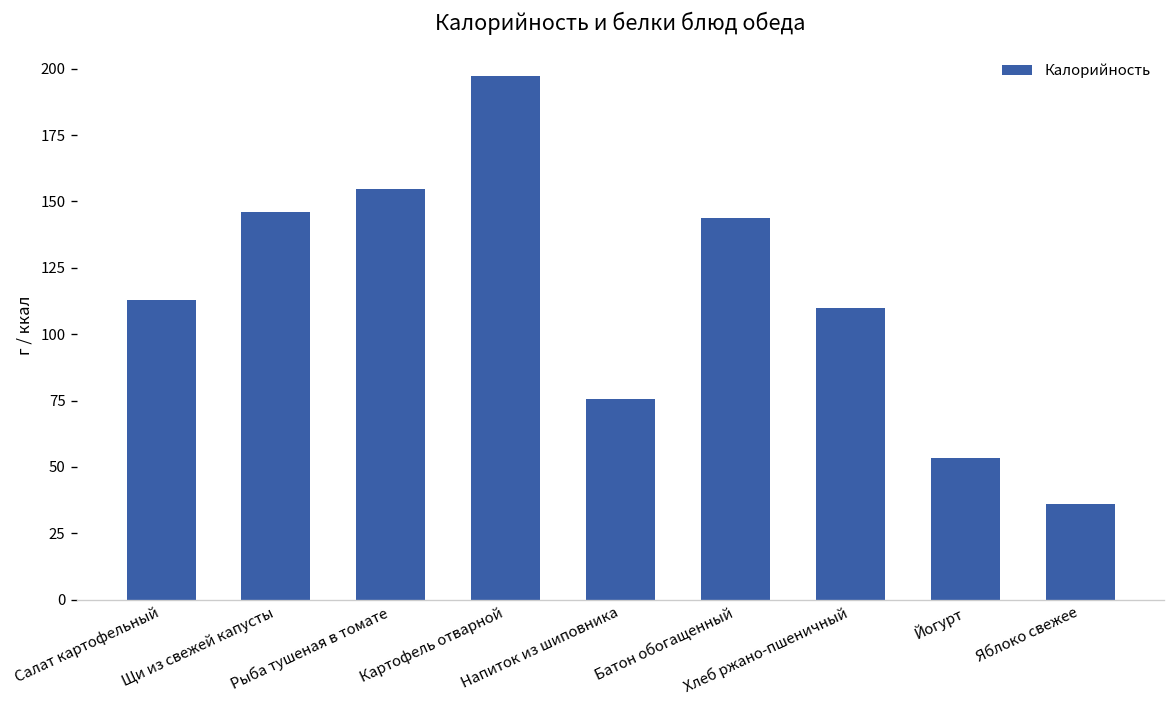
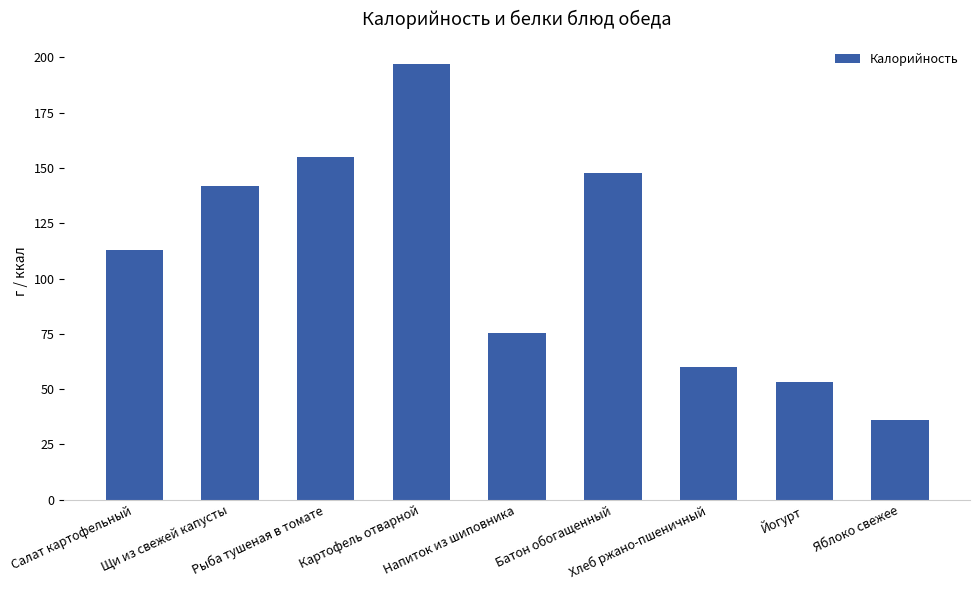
  {
    "Салат картофельный": 113,
-   "Щи из свежей капусты": 146,
+   "Щи из свежей капусты": 142,
    "Рыба тушеная в томате": 155,
    "Картофель отварной": 197,
    "Напиток из шиповника": 76,
-   "Батон обогащенный": 144,
-   "Хлеб ржано-пшеничный": 110,
+   "Батон обогащенный": 148,
+   "Хлеб ржано-пшеничный": 60,
    "Йогурт": 53,
    "Яблоко свежее": 36
  }
